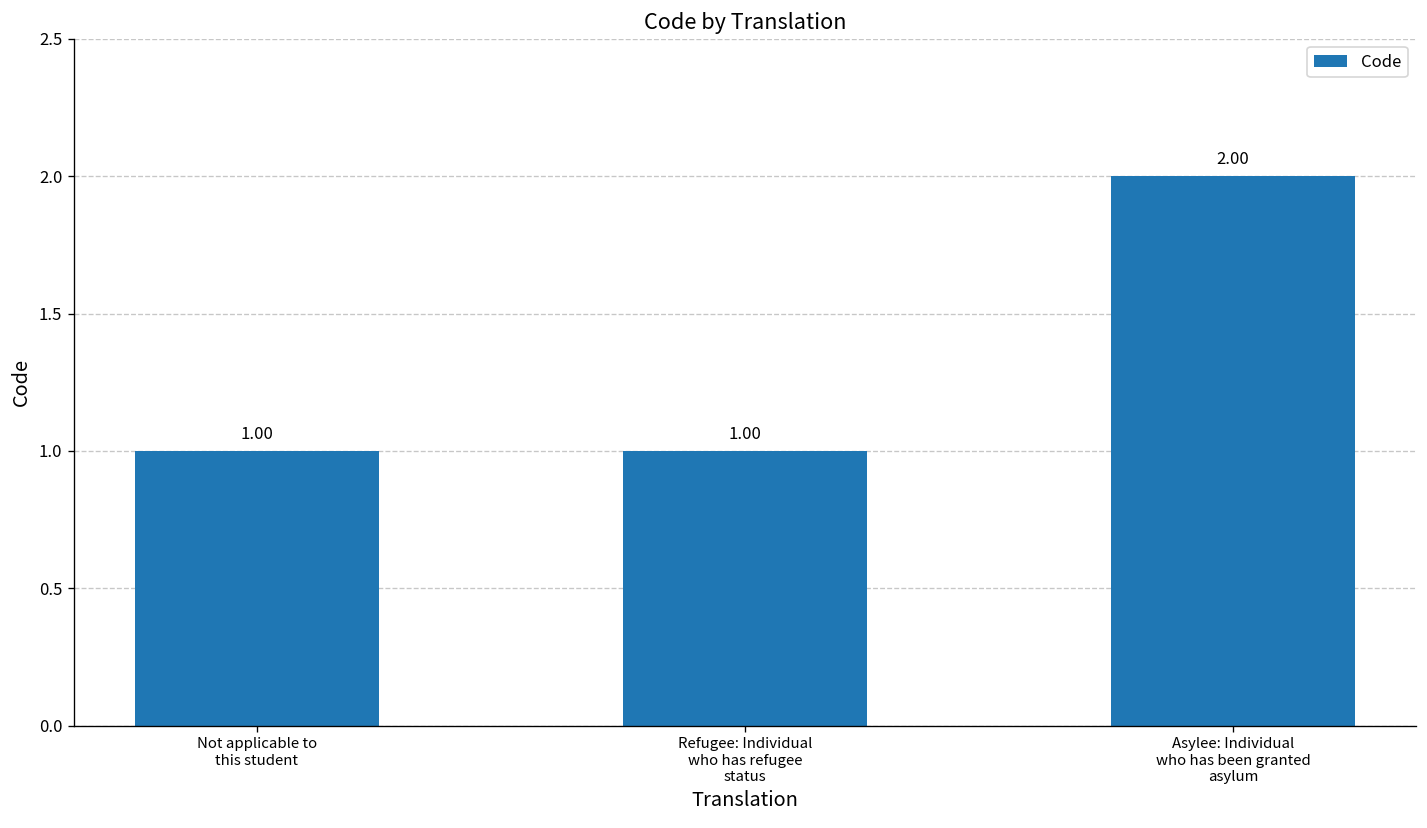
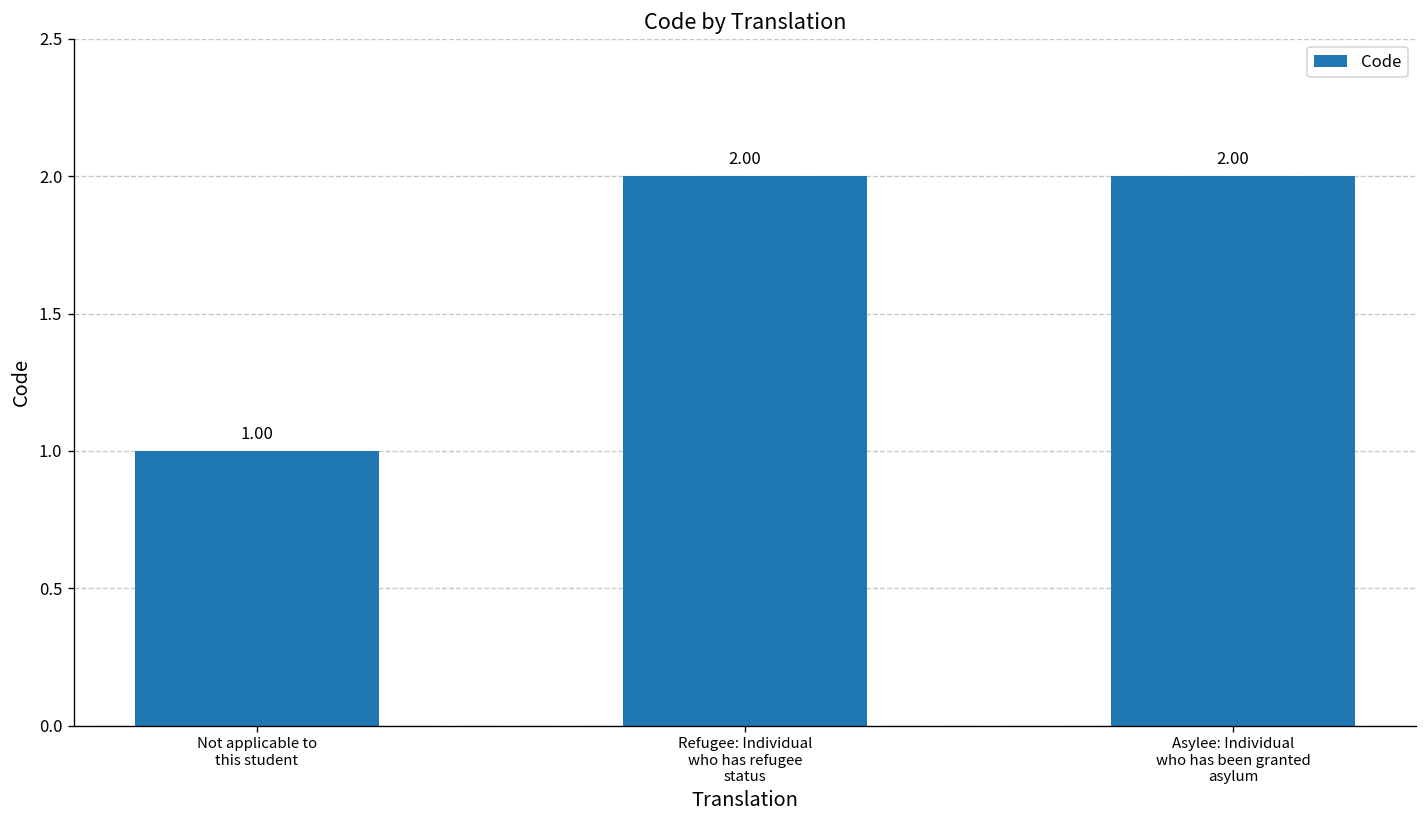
  {
    "Not applicable to this student": 1.00,
-   "Refugee: Individual who has refugee status": 1.00,
+   "Refugee: Individual who has refugee status": 2.00,
    "Asylee: Individual who has been granted asylum": 2.00
  }
